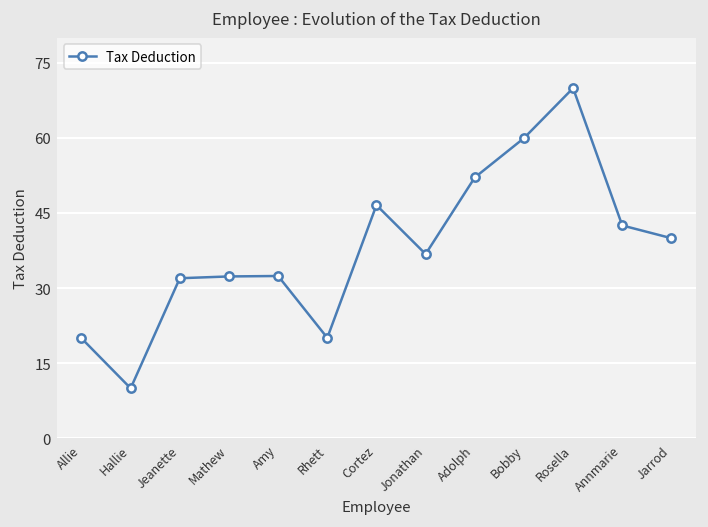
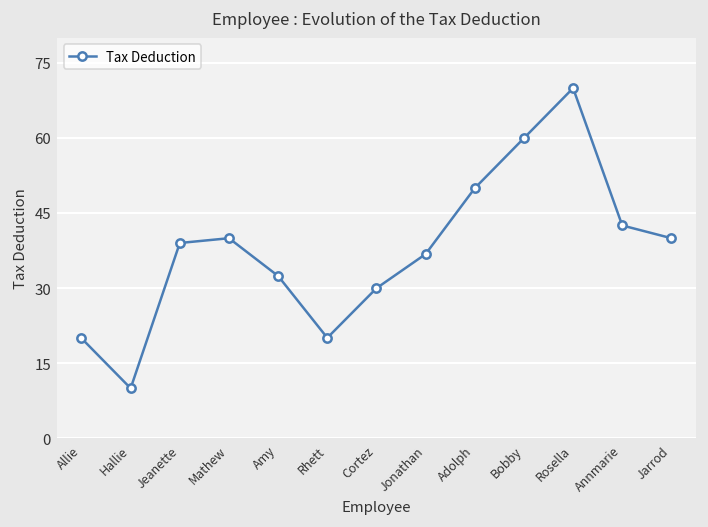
  {
    "Allie": 20,
    "Hallie": 10,
-   "Jeanette": 32,
-   "Mathew": 32,
+   "Jeanette": 39,
+   "Mathew": 40,
    "Amy": 32,
    "Rhett": 20,
-   "Cortez": 47,
+   "Cortez": 30,
    "Jonathan": 37,
-   "Adolph": 52,
+   "Adolph": 50,
    "Bobby": 60,
    "Rosella": 70,
    "Annmarie": 42,
    "Jarrod": 40
  }
